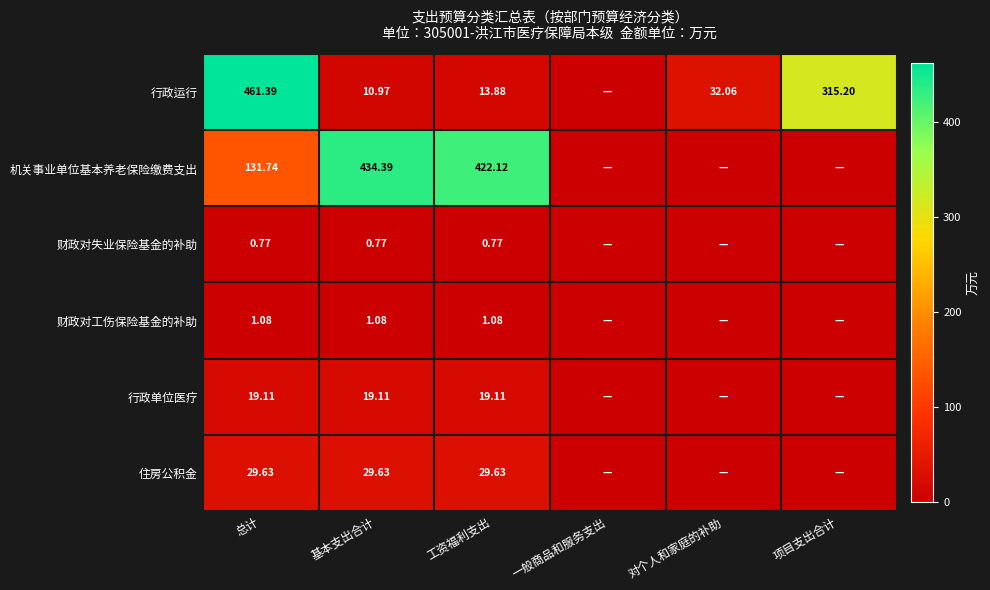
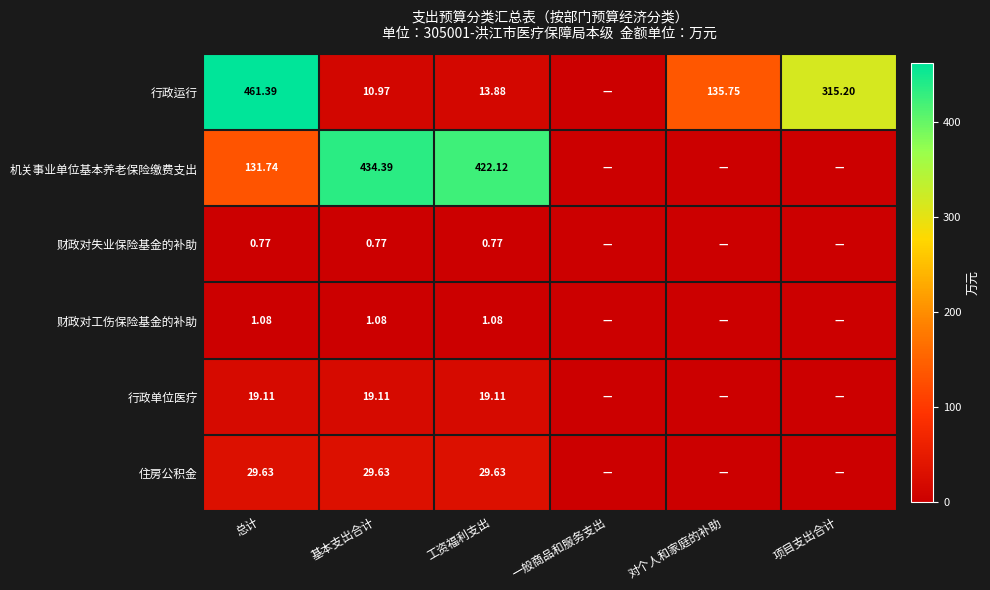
  {
    "行政运行": {
      "总计": 461.39,
      "基本支出合计": 10.97,
      "工资福利支出": 13.88,
-     "对个人和家庭的补助": 32.06,
+     "对个人和家庭的补助": 135.75,
      "项目支出合计": 315.20
    },
    "机关事业单位基本养老保险缴费支出": {
      "总计": 131.74,
      "基本支出合计": 434.39,
      "工资福利支出": 422.12
    },
    "财政对失业保险基金的补助": {
      "总计": 0.77,
      "基本支出合计": 0.77,
      "工资福利支出": 0.77
    },
    "财政对工伤保险基金的补助": {
      "总计": 1.08,
      "基本支出合计": 1.08,
      "工资福利支出": 1.08
    },
    "行政单位医疗": {
      "总计": 19.11,
      "基本支出合计": 19.11,
      "工资福利支出": 19.11
    },
    "住房公积金": {
      "总计": 29.63,
      "基本支出合计": 29.63,
      "工资福利支出": 29.63
    }
  }
